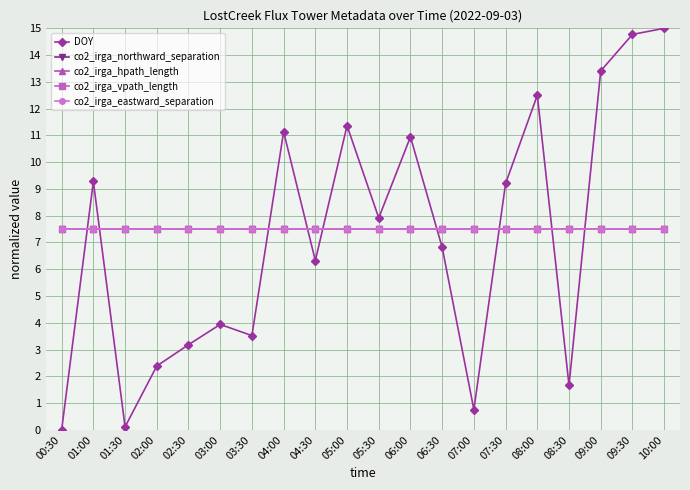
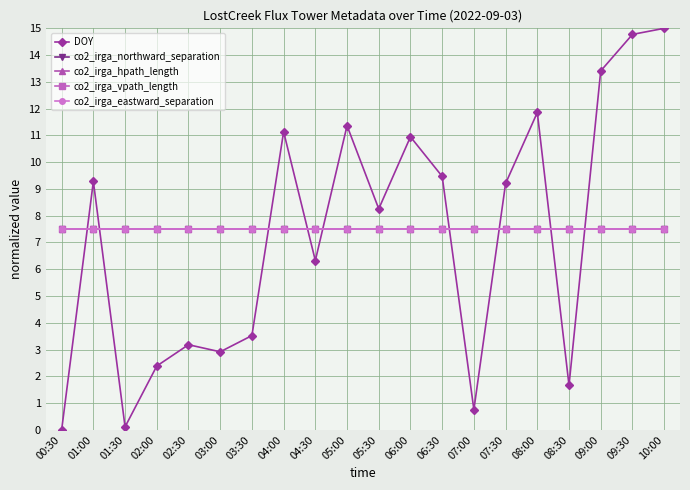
  {
    "DOY": {
      "00:30": 0.0,
      "01:00": 9.3,
      "01:30": 0.1,
      "02:00": 2.4,
      "02:30": 3.2,
-     "03:00": 3.9,
+     "03:00": 2.9,
      "03:30": 3.5,
      "04:00": 11.1,
      "04:30": 6.3,
      "05:00": 11.4,
-     "05:30": 7.9,
+     "05:30": 8.3,
      "06:00": 10.9,
-     "06:30": 6.8,
+     "06:30": 9.5,
      "07:00": 0.8,
      "07:30": 9.2,
-     "08:00": 12.5,
+     "08:00": 11.9,
      "08:30": 1.7,
      "09:00": 13.4,
      "09:30": 14.8,
      "10:00": 15.0
    },
    "co2_irga_eastward_separation": {
      "00:30": 7.5,
      "01:00": 7.5,
      "01:30": 7.5,
      "02:00": 7.5,
      "02:30": 7.5,
      "03:00": 7.5,
      "03:30": 7.5,
      "04:00": 7.5,
      "04:30": 7.5,
      "05:00": 7.5,
      "05:30": 7.5,
      "06:00": 7.5,
      "06:30": 7.5,
      "07:00": 7.5,
      "07:30": 7.5,
      "08:00": 7.5,
      "08:30": 7.5,
      "09:00": 7.5,
      "09:30": 7.5,
      "10:00": 7.5
    }
  }
